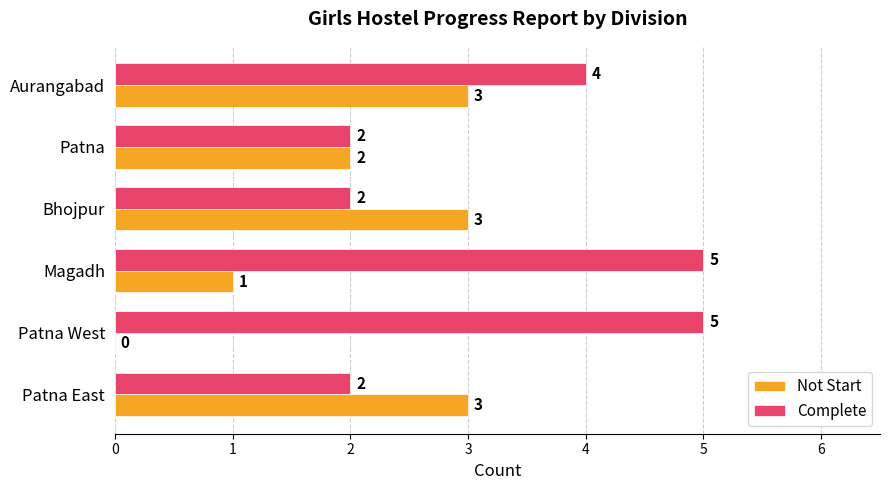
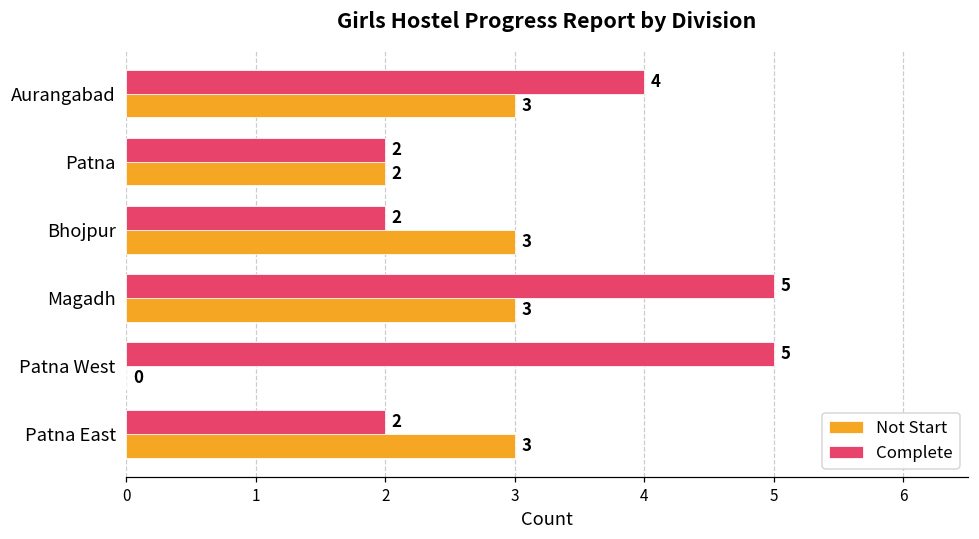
  {
    "Not Start": {
      "Aurangabad": 3,
      "Patna": 2,
      "Bhojpur": 3,
-     "Magadh": 1,
+     "Magadh": 3,
      "Patna West": 0,
      "Patna East": 3
    },
    "Complete": {
      "Aurangabad": 4,
      "Patna": 2,
      "Bhojpur": 2,
      "Magadh": 5,
      "Patna West": 5,
      "Patna East": 2
    }
  }
